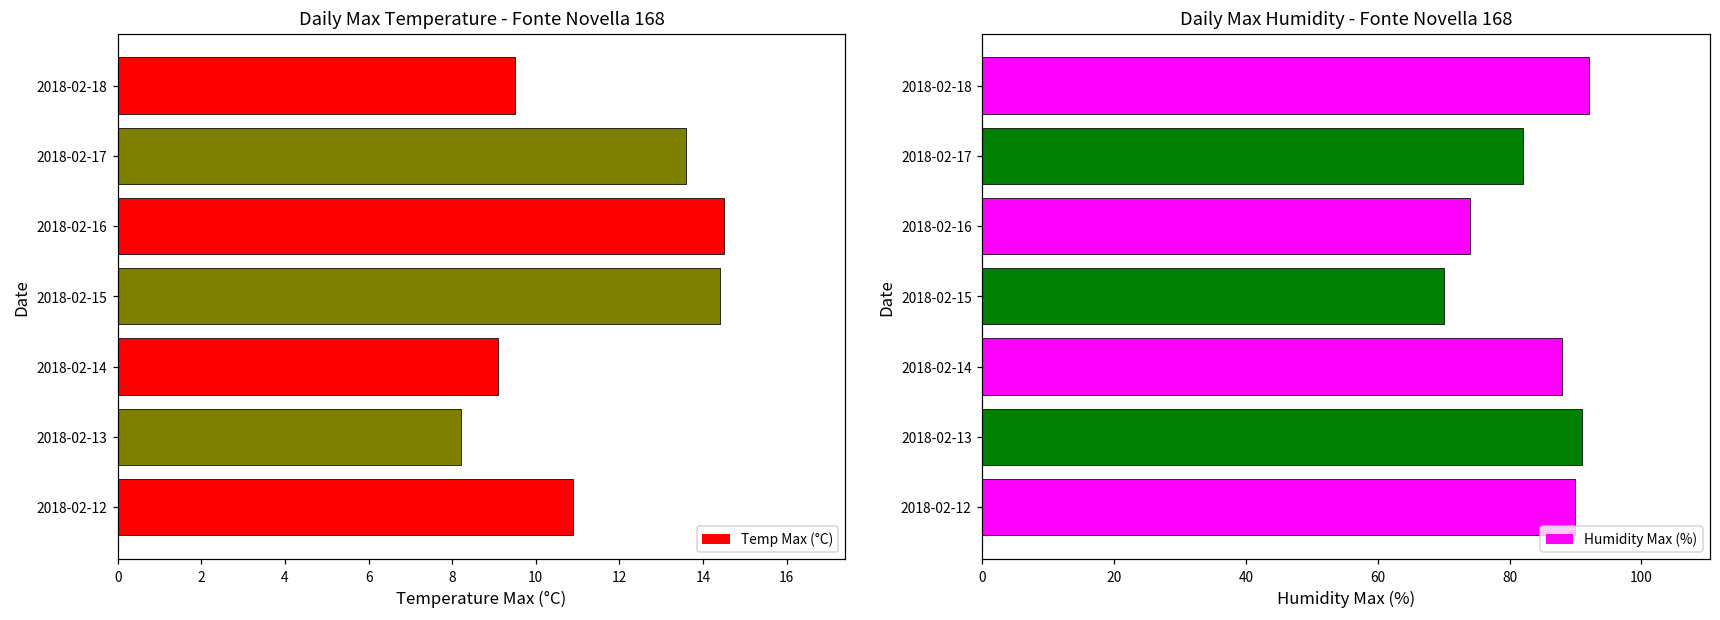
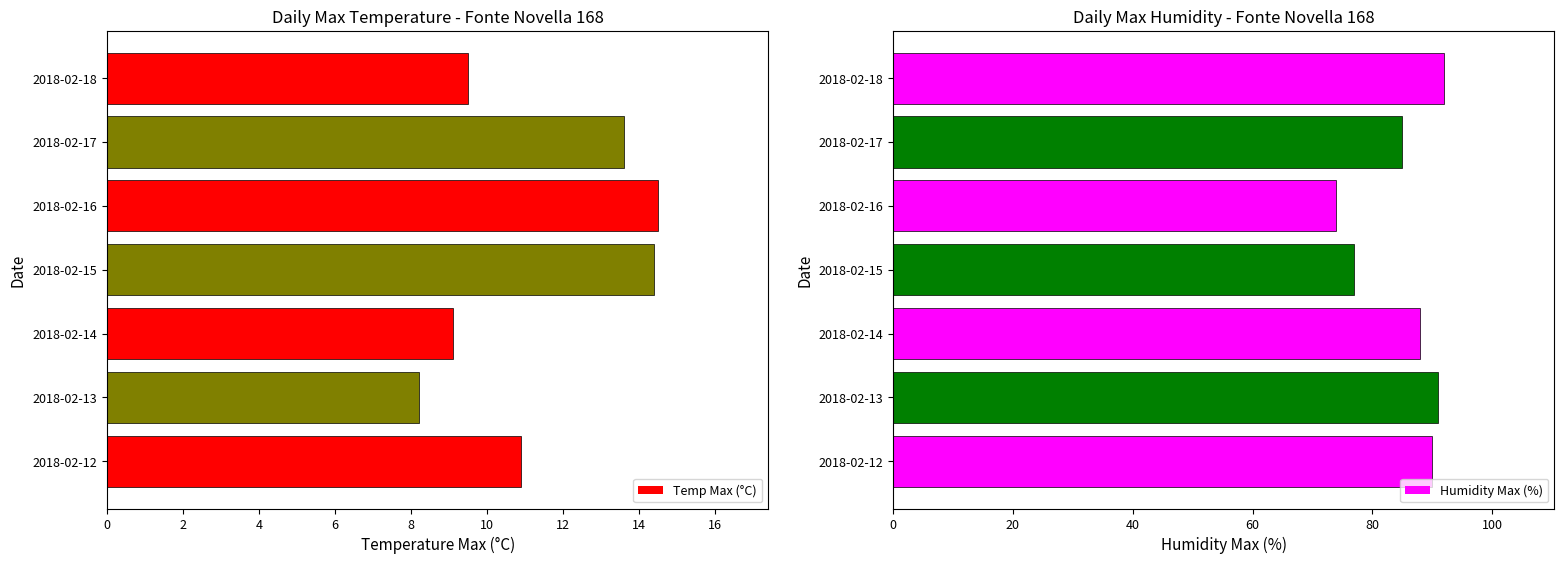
  {
    "Daily Max Temperature - Fonte Novella 168": {
      "2018-02-18": 9.5,
      "2018-02-17": 13.6,
      "2018-02-16": 14.5,
      "2018-02-15": 14.4,
      "2018-02-14": 9.1,
      "2018-02-13": 8.2,
      "2018-02-12": 10.9
    },
    "Daily Max Humidity - Fonte Novella 168": {
      "2018-02-18": 92,
-     "2018-02-17": 82,
+     "2018-02-17": 85,
      "2018-02-16": 74,
-     "2018-02-15": 70,
+     "2018-02-15": 77,
      "2018-02-14": 88,
      "2018-02-13": 91,
      "2018-02-12": 90
    }
  }
